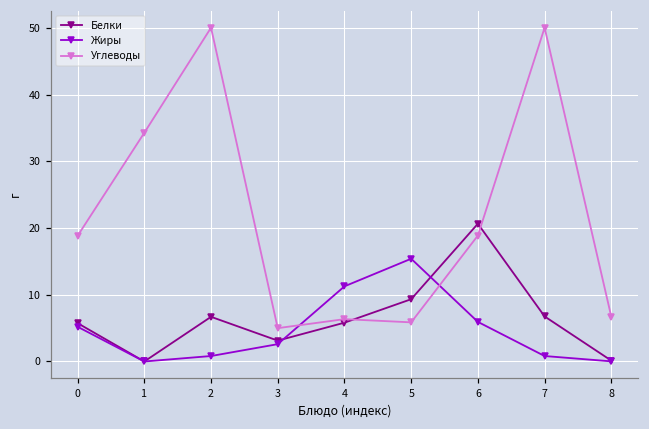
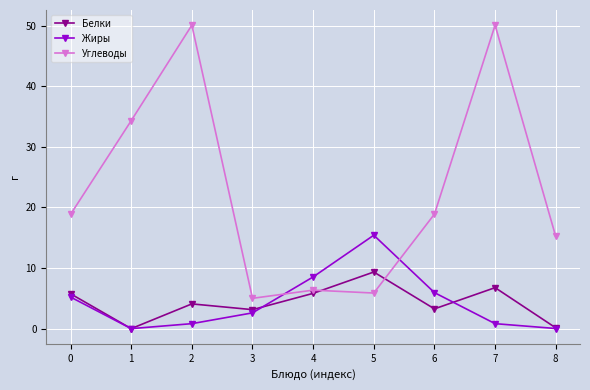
  {
    "Белки": {
      "0": 6,
-     "2": 7,
+     "2": 4,
      "3": 3,
      "4": 6,
      "5": 9,
-     "6": 21,
+     "6": 3,
      "7": 7
    },
    "Жиры": {
      "0": 5,
      "2": 1,
      "3": 3,
-     "4": 11,
+     "4": 9,
      "5": 15,
      "6": 6,
      "7": 1
    },
    "Углеводы": {
      "0": 19,
      "1": 34,
      "2": 50,
      "3": 5,
      "4": 6,
      "5": 6,
      "6": 19,
      "7": 50,
-     "8": 7
+     "8": 15
    }
  }
